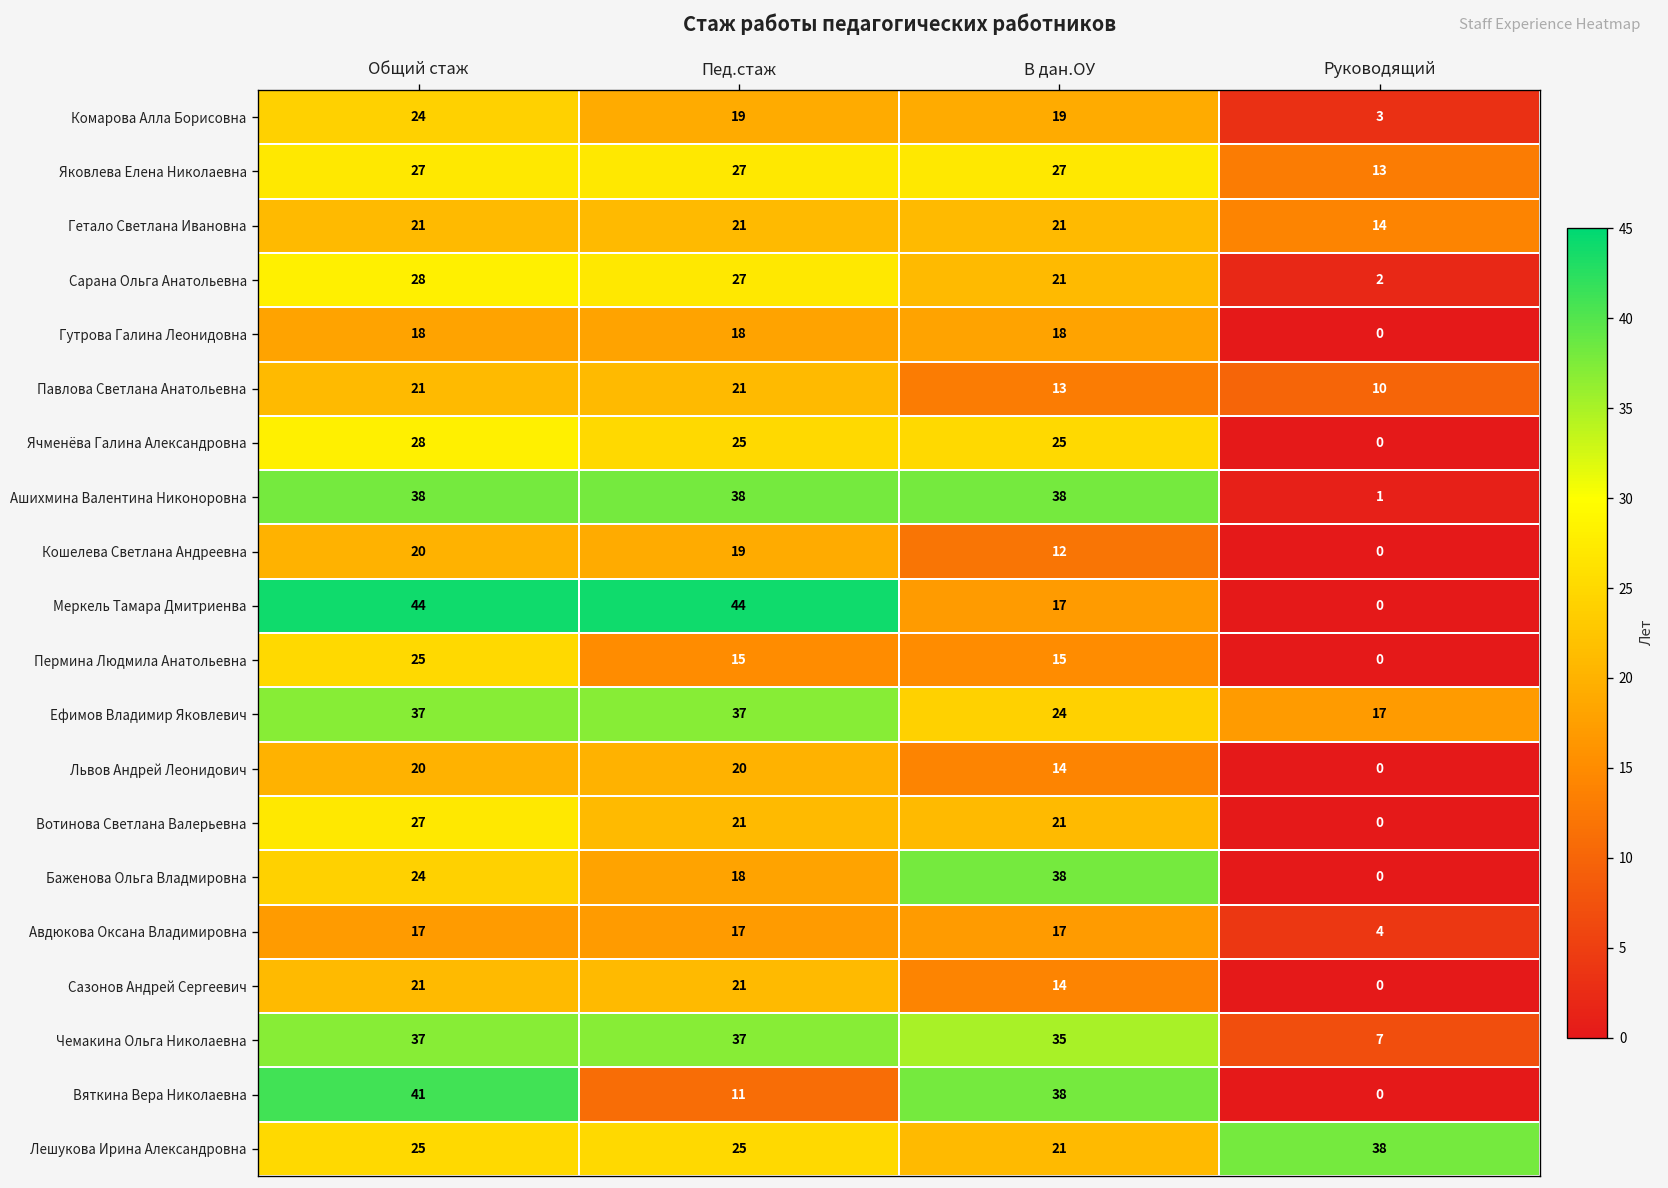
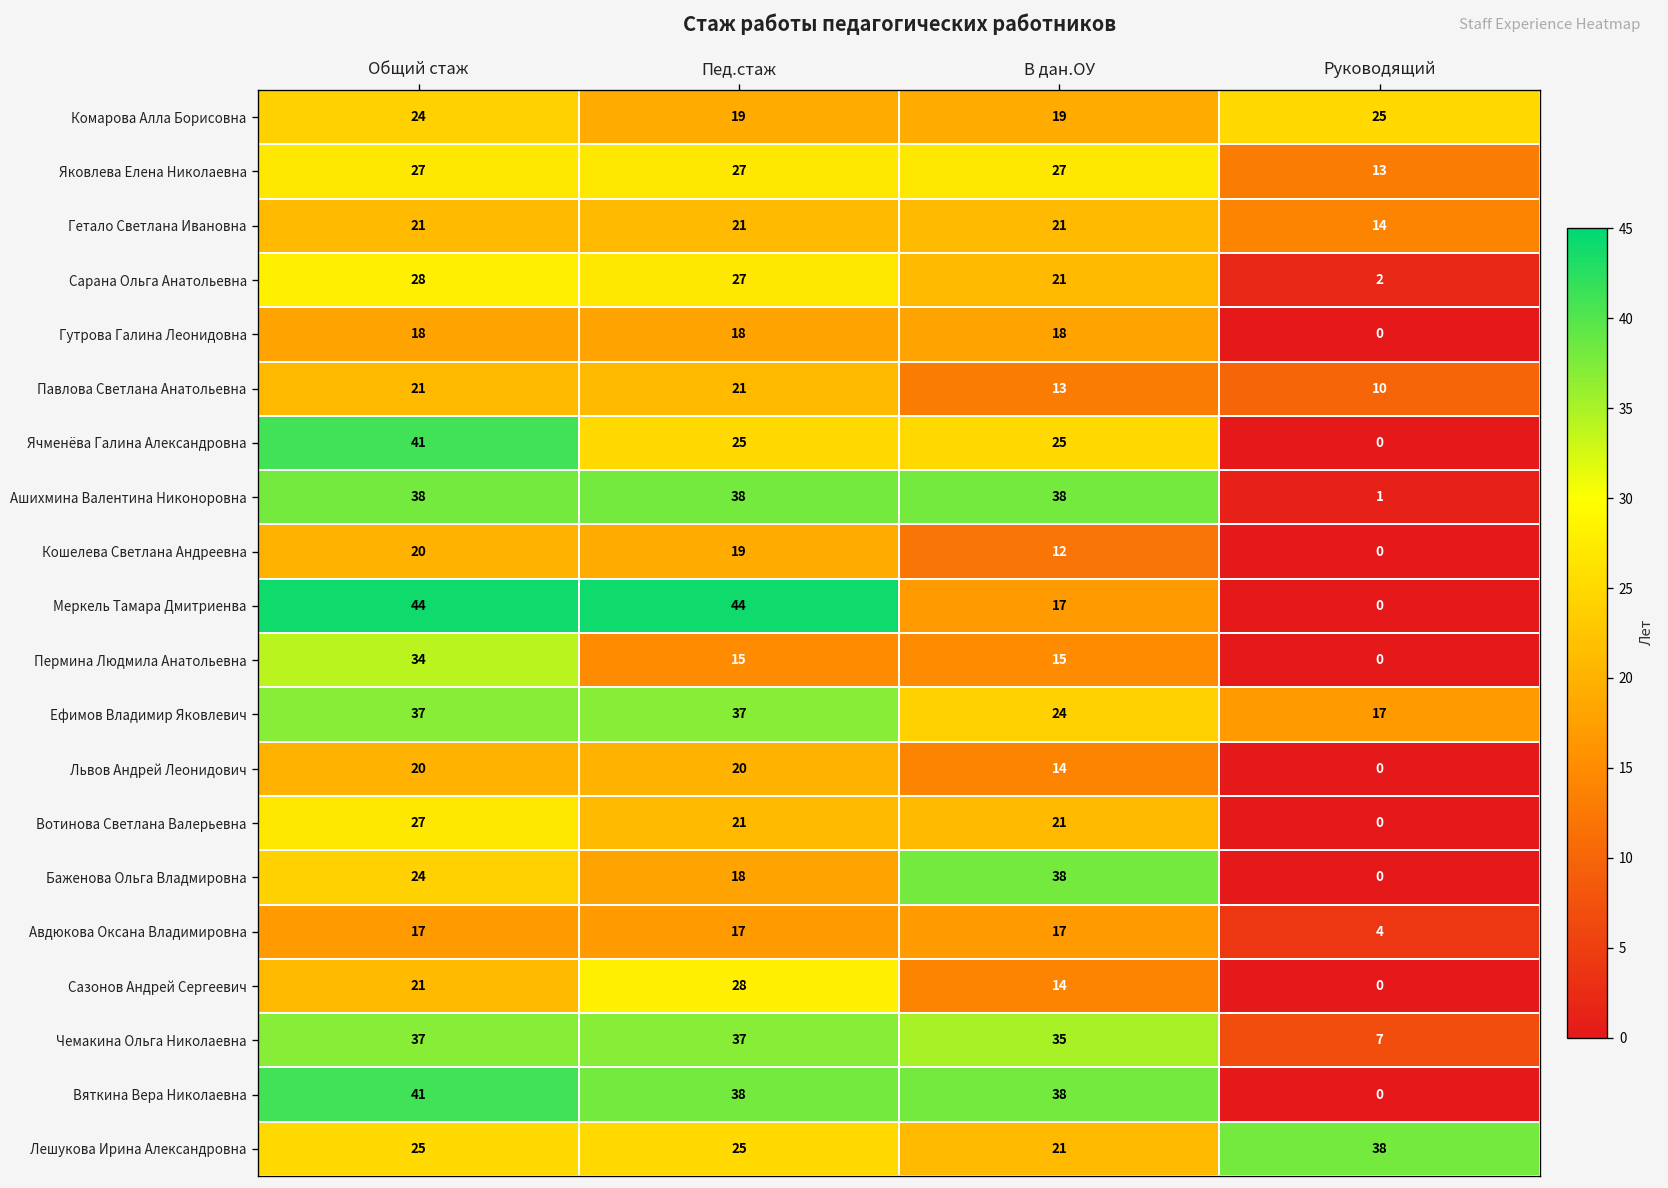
  {
    "Комарова Алла Борисовна": {
      "Общий стаж": 24,
      "Пед.стаж": 19,
      "В дан.ОУ": 19,
-     "Руководящий": 3
+     "Руководящий": 25
    },
    "Яковлева Елена Николаевна": {
      "Общий стаж": 27,
      "Пед.стаж": 27,
      "В дан.ОУ": 27,
      "Руководящий": 13
    },
    "Гетало Светлана Ивановна": {
      "Общий стаж": 21,
      "Пед.стаж": 21,
      "В дан.ОУ": 21,
      "Руководящий": 14
    },
    "Сарана Ольга Анатольевна": {
      "Общий стаж": 28,
      "Пед.стаж": 27,
      "В дан.ОУ": 21,
      "Руководящий": 2
    },
    "Гутрова Галина Леонидовна": {
      "Общий стаж": 18,
      "Пед.стаж": 18,
      "В дан.ОУ": 18,
      "Руководящий": 0
    },
    "Павлова Светлана Анатольевна": {
      "Общий стаж": 21,
      "Пед.стаж": 21,
      "В дан.ОУ": 13,
      "Руководящий": 10
    },
    "Ячменёва Галина Александровна": {
-     "Общий стаж": 28,
+     "Общий стаж": 41,
      "Пед.стаж": 25,
      "В дан.ОУ": 25,
      "Руководящий": 0
    },
    "Ашихмина Валентина Никоноровна": {
      "Общий стаж": 38,
      "Пед.стаж": 38,
      "В дан.ОУ": 38,
      "Руководящий": 1
    },
    "Кошелева Светлана Андреевна": {
      "Общий стаж": 20,
      "Пед.стаж": 19,
      "В дан.ОУ": 12,
      "Руководящий": 0
    },
    "Меркель Тамара Дмитриенва": {
      "Общий стаж": 44,
      "Пед.стаж": 44,
      "В дан.ОУ": 17,
      "Руководящий": 0
    },
    "Пермина Людмила Анатольевна": {
-     "Общий стаж": 25,
+     "Общий стаж": 34,
      "Пед.стаж": 15,
      "В дан.ОУ": 15,
      "Руководящий": 0
    },
    "Ефимов Владимир Яковлевич": {
      "Общий стаж": 37,
      "Пед.стаж": 37,
      "В дан.ОУ": 24,
      "Руководящий": 17
    },
    "Львов Андрей Леонидович": {
      "Общий стаж": 20,
      "Пед.стаж": 20,
      "В дан.ОУ": 14,
      "Руководящий": 0
    },
    "Вотинова Светлана Валерьевна": {
      "Общий стаж": 27,
      "Пед.стаж": 21,
      "В дан.ОУ": 21,
      "Руководящий": 0
    },
    "Баженова Ольга Владмировна": {
      "Общий стаж": 24,
      "Пед.стаж": 18,
      "В дан.ОУ": 38,
      "Руководящий": 0
    },
    "Авдюкова Оксана Владимировна": {
      "Общий стаж": 17,
      "Пед.стаж": 17,
      "В дан.ОУ": 17,
      "Руководящий": 4
    },
    "Сазонов Андрей Сергеевич": {
      "Общий стаж": 21,
-     "Пед.стаж": 21,
+     "Пед.стаж": 28,
      "В дан.ОУ": 14,
      "Руководящий": 0
    },
    "Чемакина Ольга Николаевна": {
      "Общий стаж": 37,
      "Пед.стаж": 37,
      "В дан.ОУ": 35,
      "Руководящий": 7
    },
    "Вяткина Вера Николаевна": {
      "Общий стаж": 41,
-     "Пед.стаж": 11,
+     "Пед.стаж": 38,
      "В дан.ОУ": 38,
      "Руководящий": 0
    },
    "Лешукова Ирина Александровна": {
      "Общий стаж": 25,
      "Пед.стаж": 25,
      "В дан.ОУ": 21,
      "Руководящий": 38
    }
  }
